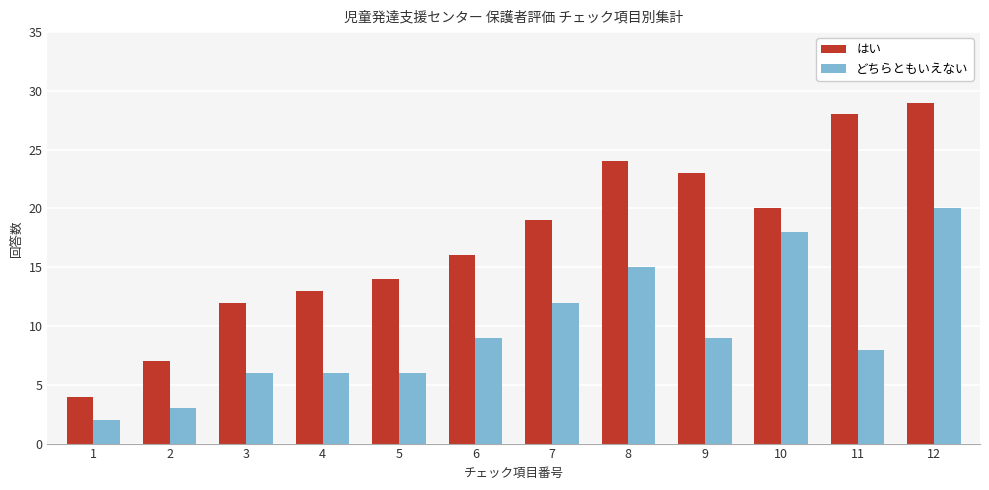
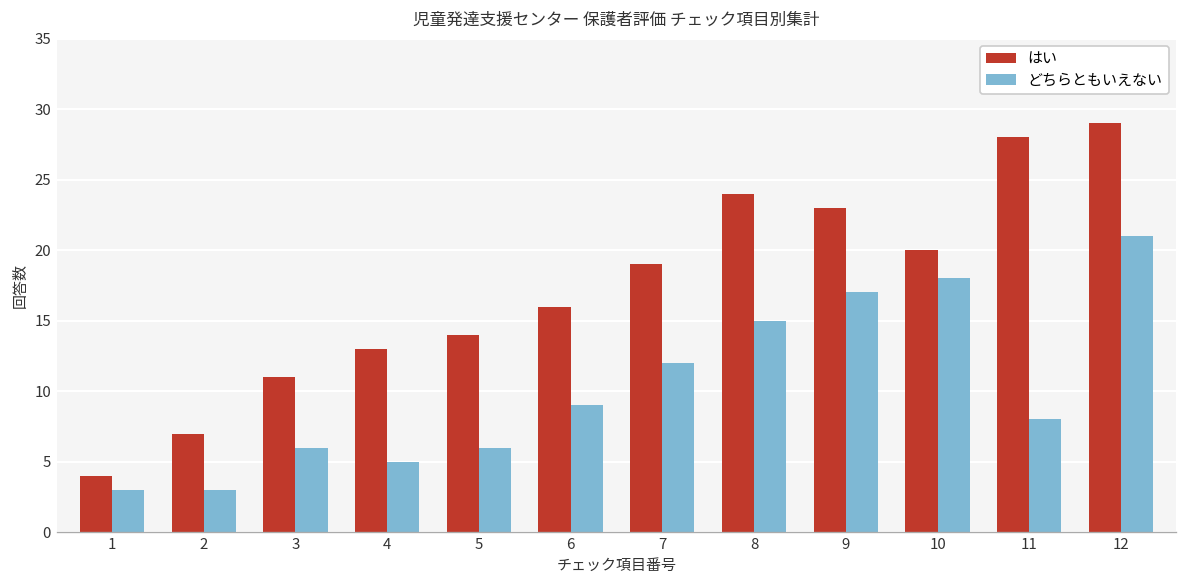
  {
    "はい": {
      "1": 4,
      "2": 7,
-     "3": 12,
+     "3": 11,
      "4": 13,
      "5": 14,
      "6": 16,
      "7": 19,
      "8": 24,
      "9": 23,
      "10": 20,
      "11": 28,
      "12": 29
    },
    "どちらともいえない": {
-     "1": 2,
+     "1": 3,
      "2": 3,
      "3": 6,
-     "4": 6,
+     "4": 5,
      "5": 6,
      "6": 9,
      "7": 12,
      "8": 15,
-     "9": 9,
+     "9": 17,
      "10": 18,
      "11": 8,
-     "12": 20
+     "12": 21
    }
  }
